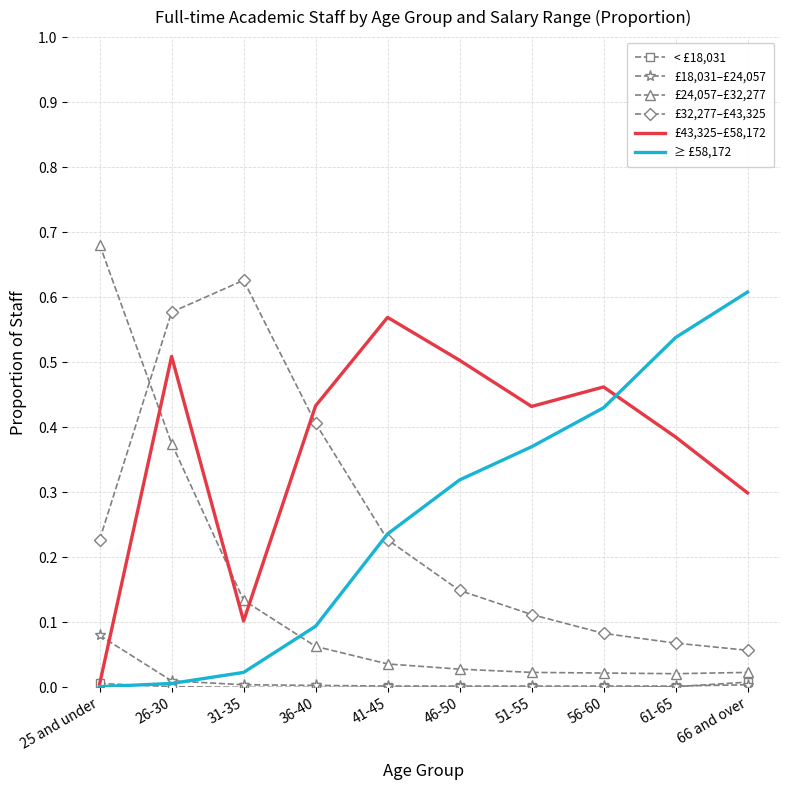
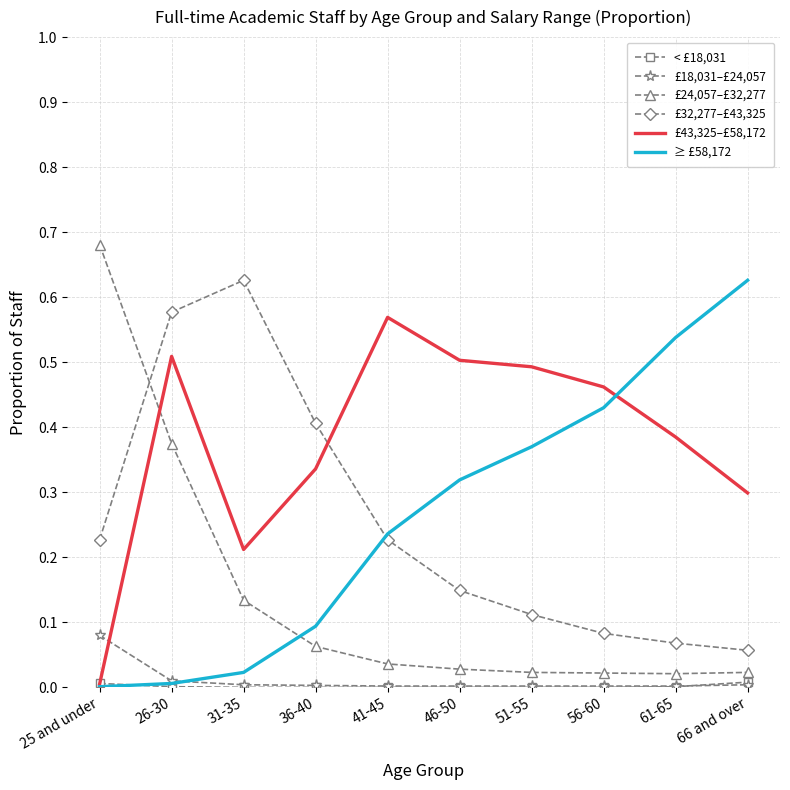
  {
    "£43,325–£58,172": {
      "26-30": 0.51,
-     "31-35": 0.10,
-     "36-40": 0.43,
+     "31-35": 0.21,
+     "36-40": 0.34,
      "41-45": 0.57,
      "46-50": 0.50,
-     "51-55": 0.43,
+     "51-55": 0.49,
      "56-60": 0.46,
      "61-65": 0.39,
      "66 and over": 0.30
    },
    "≥ £58,172": {
      "25 and under": 0.00,
      "26-30": 0.01,
      "31-35": 0.02,
      "36-40": 0.09,
      "41-45": 0.24,
      "46-50": 0.32,
      "51-55": 0.37,
      "56-60": 0.43,
      "61-65": 0.54,
-     "66 and over": 0.61
+     "66 and over": 0.63
    }
  }
